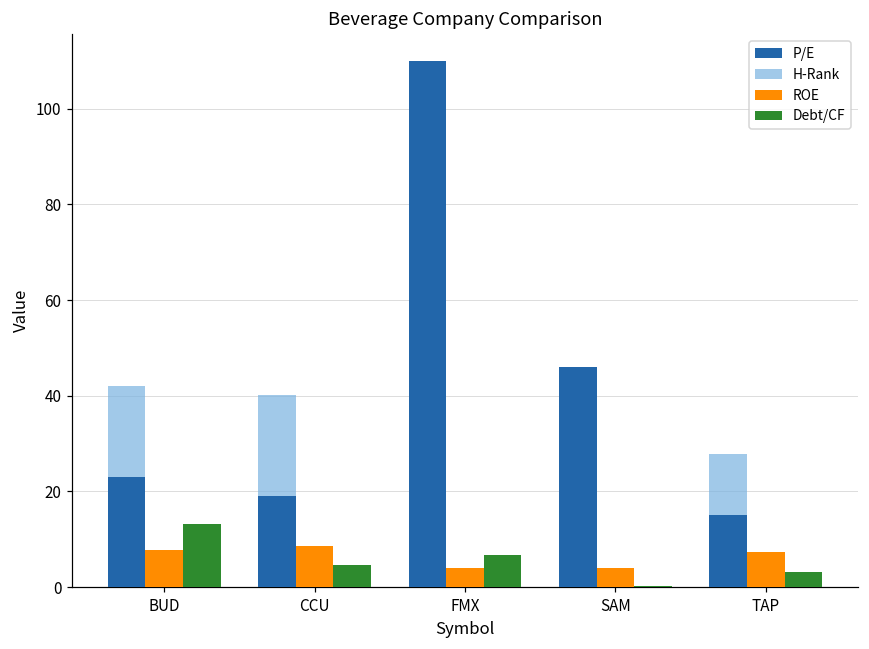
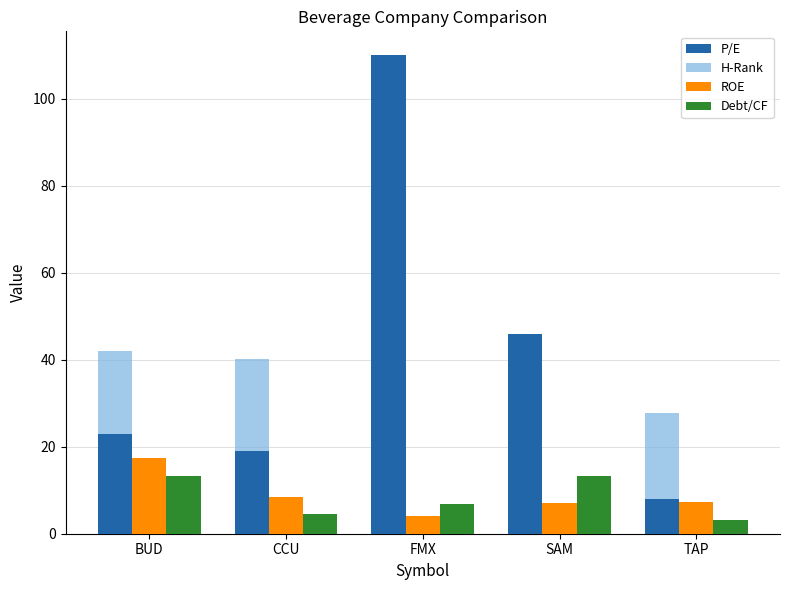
  {
    "P/E": {
      "FMX": 110,
      "SAM": 46,
-     "TAP": 15
+     "TAP": 8
    },
    "H-Rank": {
      "BUD": 42,
      "CCU": 40,
      "TAP": 28
    },
    "ROE": {
-     "BUD": 8,
+     "BUD": 17,
      "CCU": 9,
      "FMX": 4,
-     "SAM": 4,
+     "SAM": 7,
      "TAP": 7
    },
    "Debt/CF": {
      "BUD": 13,
      "CCU": 5,
      "FMX": 7,
-     "SAM": 0,
+     "SAM": 13,
      "TAP": 3
    }
  }
